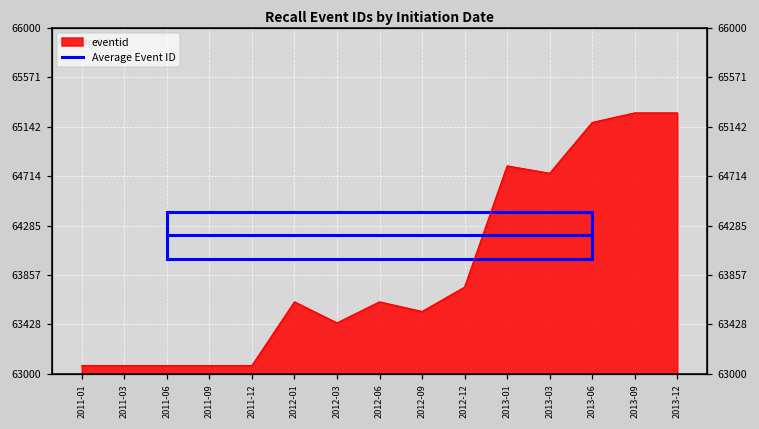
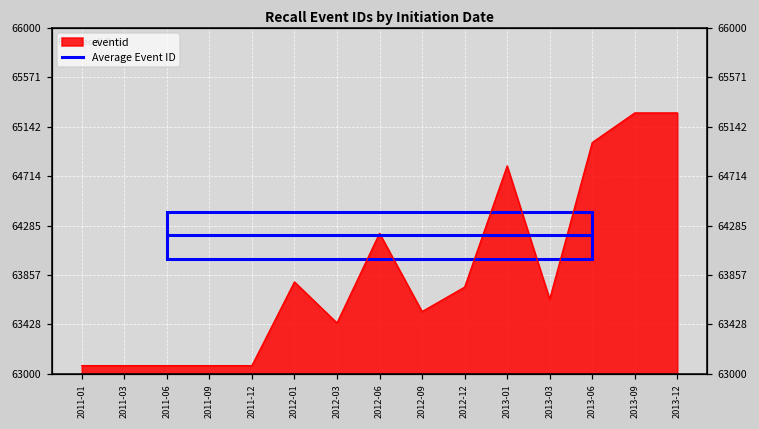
  {
    "eventid": {
      "2011-01": 63070,
      "2011-03": 63070,
      "2011-06": 63070,
      "2011-09": 63070,
      "2011-12": 63070,
-     "2012-01": 63620,
+     "2012-01": 63800,
      "2012-03": 63440,
-     "2012-06": 63620,
+     "2012-06": 64220,
      "2012-09": 63540,
      "2012-12": 63750,
      "2013-01": 64800,
-     "2013-03": 64740,
-     "2013-06": 65180,
+     "2013-03": 63650,
+     "2013-06": 65010,
      "2013-09": 65260,
      "2013-12": 65260
    },
    "Average Event ID": {
      "2011-06": 64200,
      "2013-06": 64200
    }
  }
